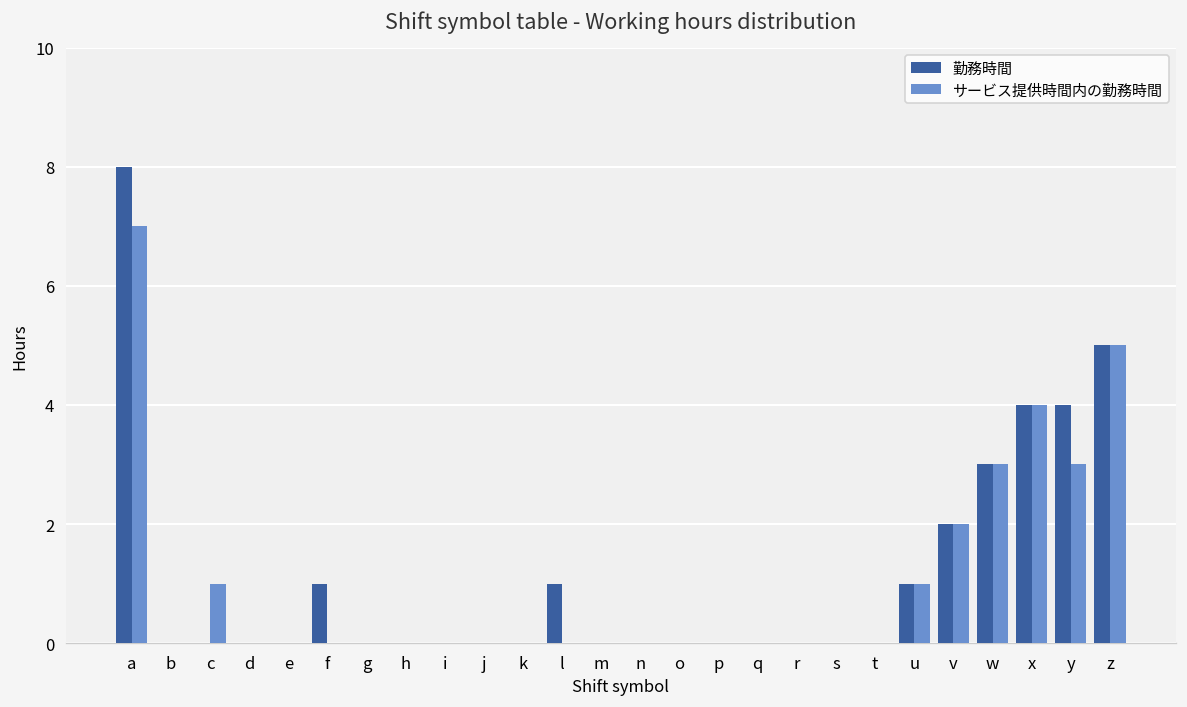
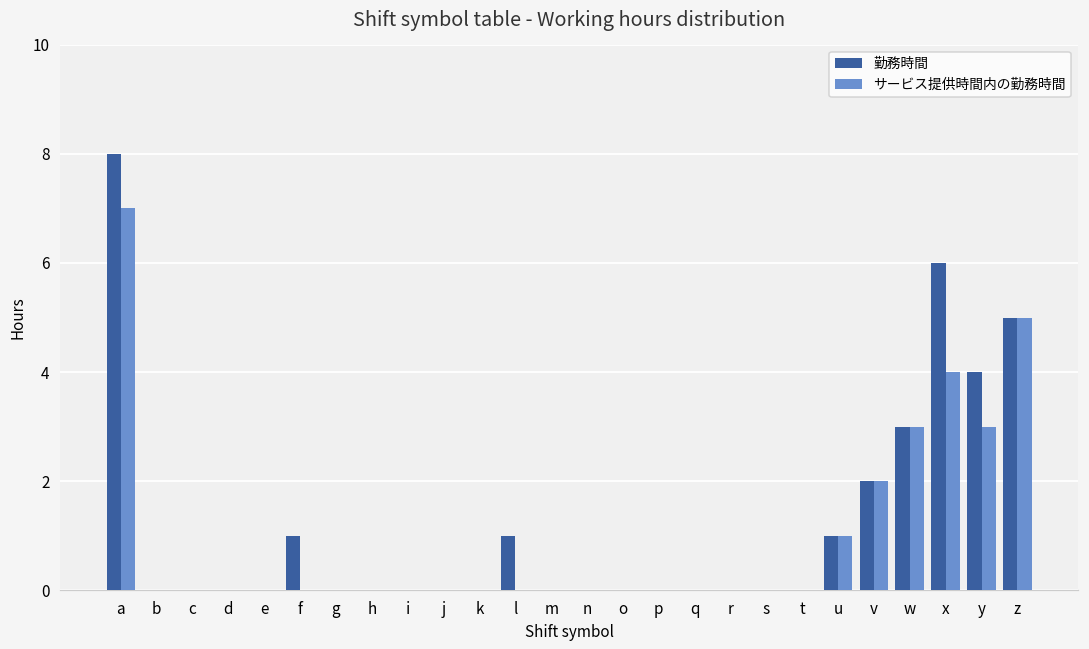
  {
    "勤務時間": {
      "a": 8,
      "b": 0,
      "c": 0,
      "d": 0,
      "e": 0,
      "f": 1,
      "g": 0,
      "h": 0,
      "i": 0,
      "j": 0,
      "k": 0,
      "l": 1,
      "m": 0,
      "n": 0,
      "o": 0,
      "p": 0,
      "q": 0,
      "r": 0,
      "s": 0,
      "t": 0,
      "u": 1,
      "v": 2,
      "w": 3,
-     "x": 4,
+     "x": 6,
      "y": 4,
      "z": 5
    },
    "サービス提供時間内の勤務時間": {
      "a": 7,
      "b": 0,
-     "c": 1,
+     "c": 0,
      "d": 0,
      "e": 0,
      "f": 0,
      "g": 0,
      "h": 0,
      "i": 0,
      "j": 0,
      "k": 0,
      "l": 0,
      "m": 0,
      "n": 0,
      "o": 0,
      "p": 0,
      "q": 0,
      "r": 0,
      "s": 0,
      "t": 0,
      "u": 1,
      "v": 2,
      "w": 3,
      "x": 4,
      "y": 3,
      "z": 5
    }
  }
